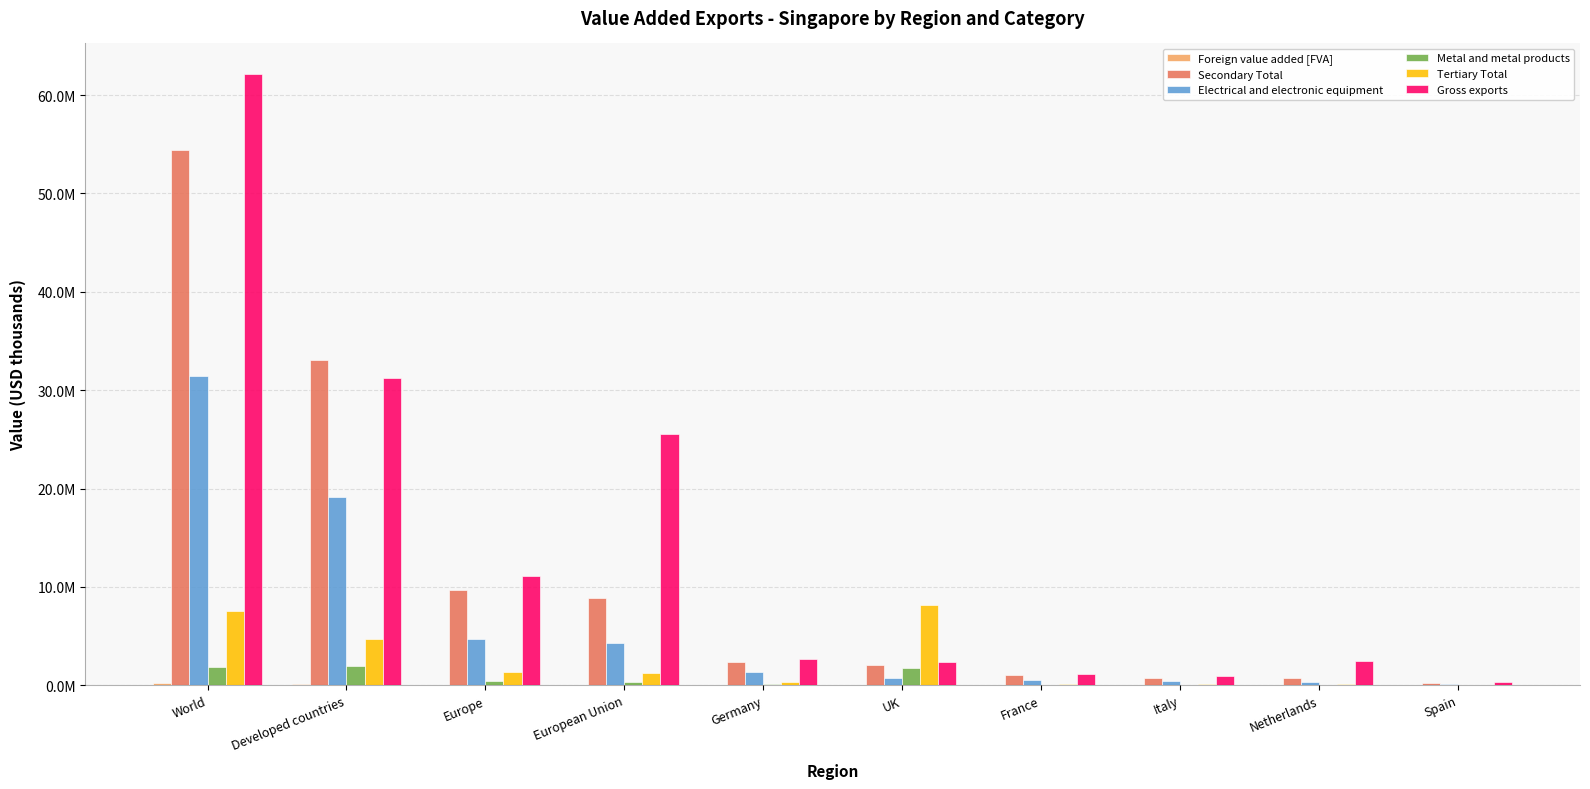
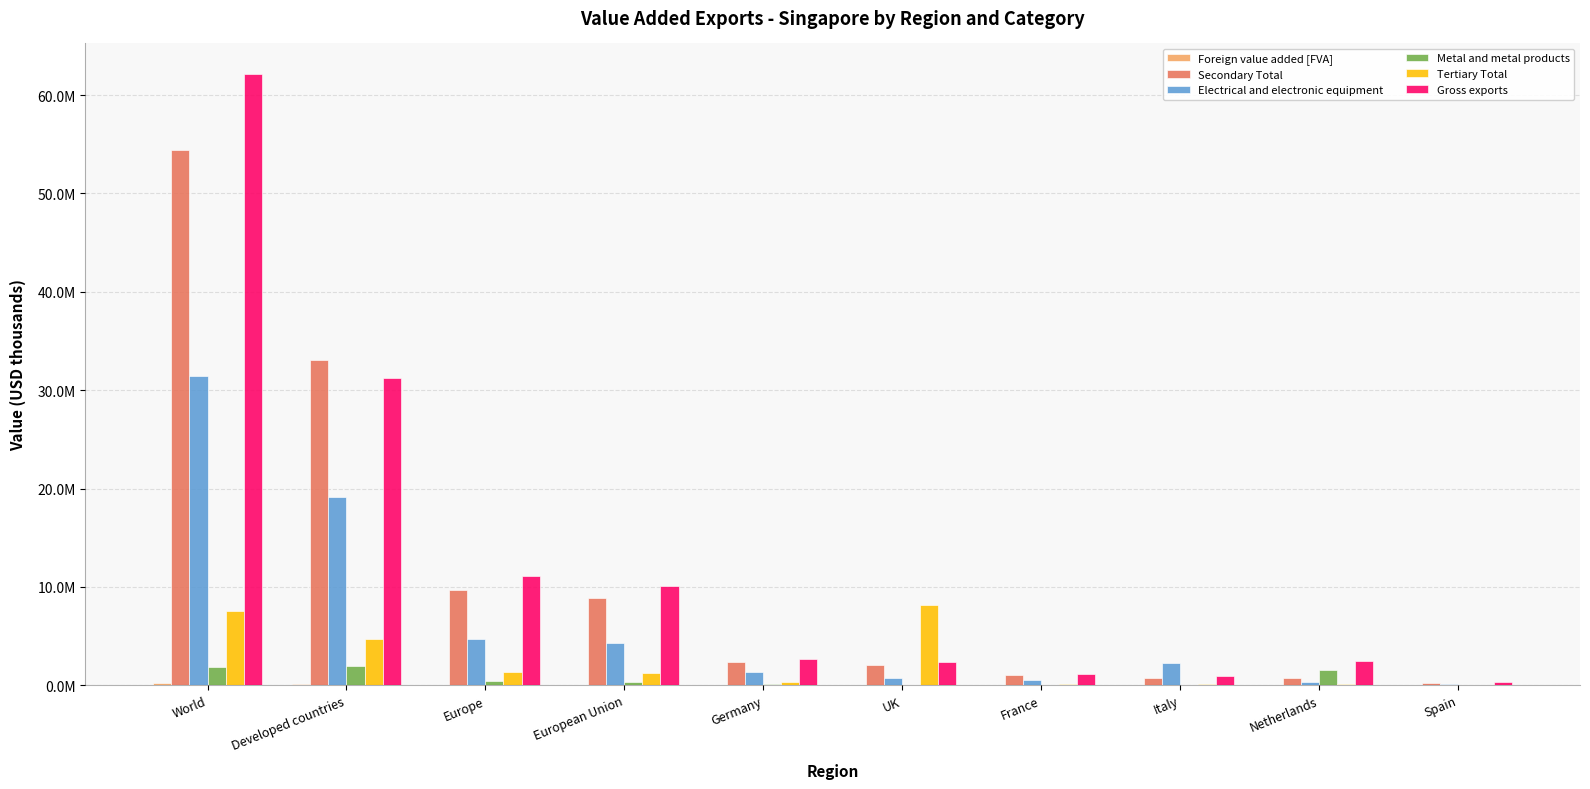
  {
    "Electrical and electronic equipment": {
      "World": 31000000,
      "Developed countries": 19000000,
      "Europe": 5000000,
      "European Union": 4000000,
      "Germany": 1000000,
      "UK": 1000000,
      "France": 1000000,
-     "Italy": 0,
+     "Italy": 2000000,
      "Netherlands": 0
    },
    "Metal and metal products": {
      "World": 2000000,
      "Developed countries": 2000000,
      "Europe": 0,
      "European Union": 0,
-     "UK": 2000000,
-     "Netherlands": 0
+     "UK": 0,
+     "Netherlands": 2000000
    },
    "Tertiary Total": {
      "World": 8000000,
      "Developed countries": 5000000,
      "Europe": 1000000,
      "European Union": 1000000,
      "Germany": 0,
      "UK": 8000000
    },
    "Gross exports": {
      "World": 62000000,
      "Developed countries": 31000000,
      "Europe": 11000000,
-     "European Union": 26000000,
+     "European Union": 10000000,
      "Germany": 3000000,
      "UK": 2000000,
      "France": 1000000,
      "Italy": 1000000,
      "Netherlands": 2000000,
      "Spain": 0
    }
  }
